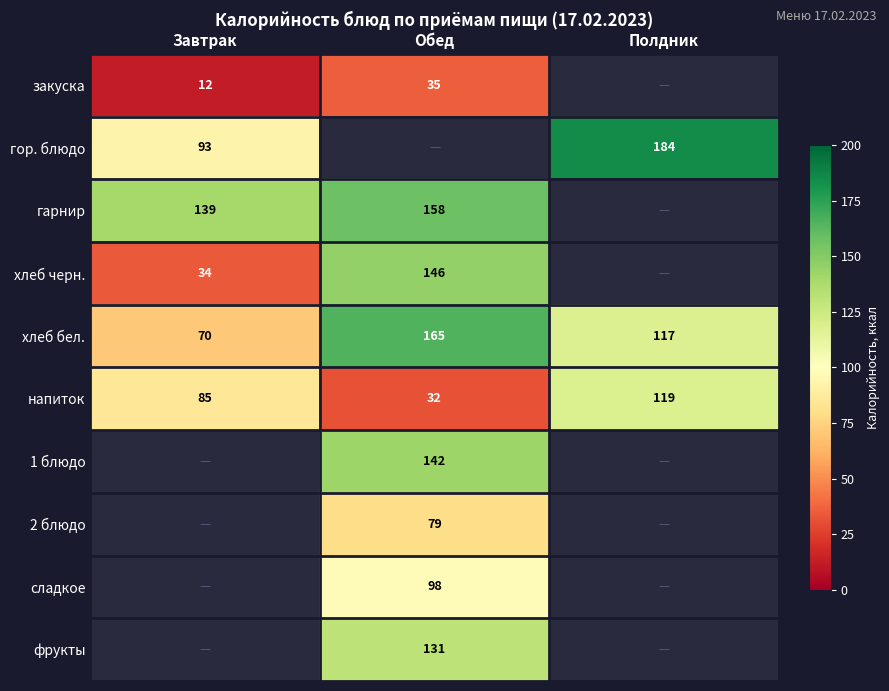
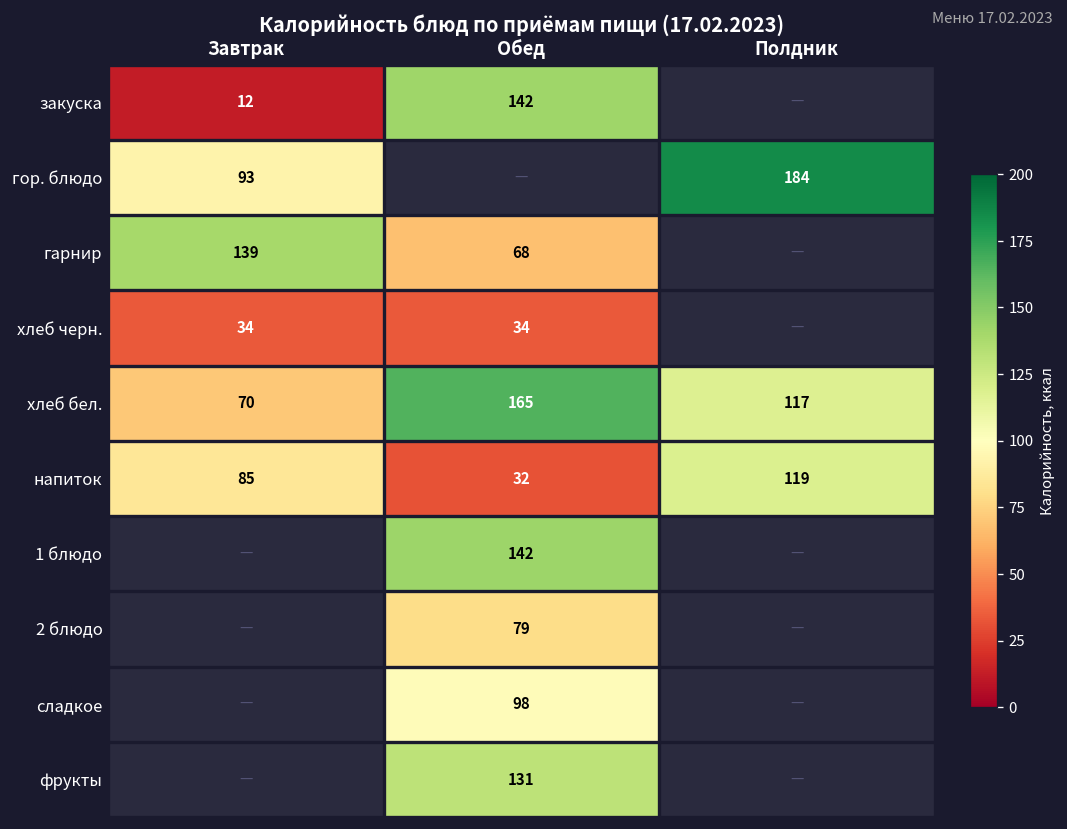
  {
    "закуска": {
      "Завтрак": 12,
-     "Обед": 35
+     "Обед": 142
    },
    "гор. блюдо": {
      "Завтрак": 93,
      "Полдник": 184
    },
    "гарнир": {
      "Завтрак": 139,
-     "Обед": 158
+     "Обед": 68
    },
    "хлеб черн.": {
      "Завтрак": 34,
-     "Обед": 146
+     "Обед": 34
    },
    "хлеб бел.": {
      "Завтрак": 70,
      "Обед": 165,
      "Полдник": 117
    },
    "напиток": {
      "Завтрак": 85,
      "Обед": 32,
      "Полдник": 119
    },
    "1 блюдо": {
      "Обед": 142
    },
    "2 блюдо": {
      "Обед": 79
    },
    "сладкое": {
      "Обед": 98
    },
    "фрукты": {
      "Обед": 131
    }
  }
